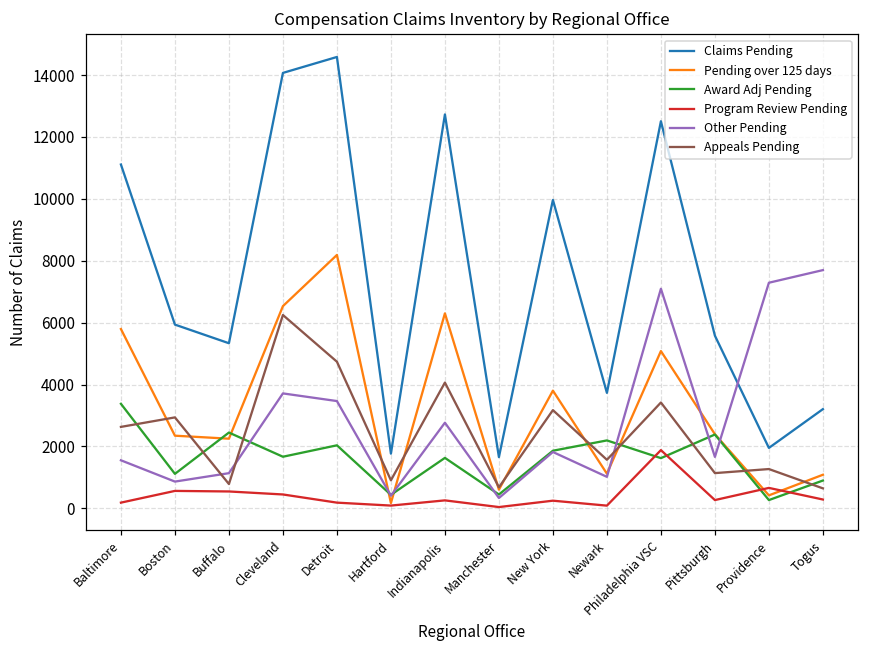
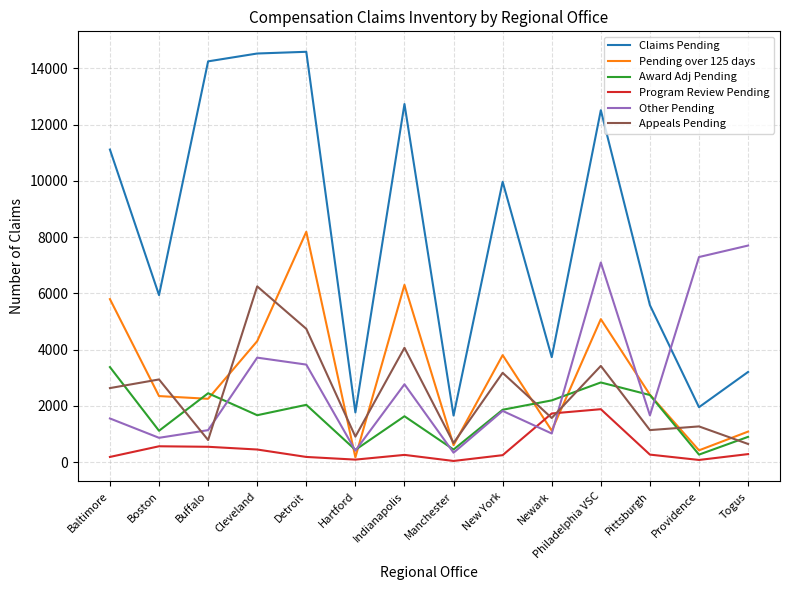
  {
    "Claims Pending": {
      "Baltimore": 11100,
      "Boston": 5900,
-     "Buffalo": 5300,
-     "Cleveland": 14100,
+     "Buffalo": 14200,
+     "Cleveland": 14500,
      "Detroit": 14600,
      "Hartford": 1800,
      "Indianapolis": 12700,
      "Manchester": 1700,
      "New York": 10000,
      "Newark": 3700,
      "Philadelphia VSC": 12500,
      "Pittsburgh": 5600,
      "Providence": 2000,
      "Togus": 3200
    },
    "Pending over 125 days": {
      "Baltimore": 5800,
      "Boston": 2300,
      "Buffalo": 2300,
-     "Cleveland": 6500,
+     "Cleveland": 4300,
      "Detroit": 8200,
      "Indianapolis": 6300,
      "New York": 3800,
      "Newark": 1100,
      "Philadelphia VSC": 5100,
      "Providence": 400,
      "Togus": 1100
    },
    "Award Adj Pending": {
      "Baltimore": 3400,
      "Boston": 1100,
      "Buffalo": 2500,
      "Cleveland": 1700,
      "Detroit": 2000,
      "Indianapolis": 1600,
      "Manchester": 400,
      "Newark": 2200,
-     "Philadelphia VSC": 1600,
+     "Philadelphia VSC": 2800,
      "Providence": 300,
      "Togus": 900
    },
    "Program Review Pending": {
      "Baltimore": 200,
      "Boston": 600,
      "Buffalo": 500,
      "Cleveland": 500,
      "Detroit": 200,
      "Indianapolis": 300,
      "Manchester": 0,
      "New York": 200,
-     "Newark": 100,
+     "Newark": 1700,
      "Philadelphia VSC": 1900,
      "Pittsburgh": 300,
-     "Providence": 700,
+     "Providence": 100,
      "Togus": 300
    },
    "Other Pending": {
      "Baltimore": 1600,
      "Boston": 900,
      "Buffalo": 1100,
      "Cleveland": 3700,
      "Detroit": 3500,
      "Indianapolis": 2800,
      "Manchester": 300,
      "Newark": 1000,
      "Philadelphia VSC": 7100,
      "Pittsburgh": 1700,
      "Providence": 7300,
      "Togus": 7700
    },
    "Appeals Pending": {
      "Baltimore": 2600,
      "Boston": 2900,
      "Buffalo": 800,
      "Cleveland": 6200,
      "Detroit": 4700,
      "Hartford": 900,
      "Indianapolis": 4100,
      "New York": 3200,
      "Newark": 1600,
      "Philadelphia VSC": 3400,
      "Pittsburgh": 1100,
      "Providence": 1300,
      "Togus": 600
    }
  }
